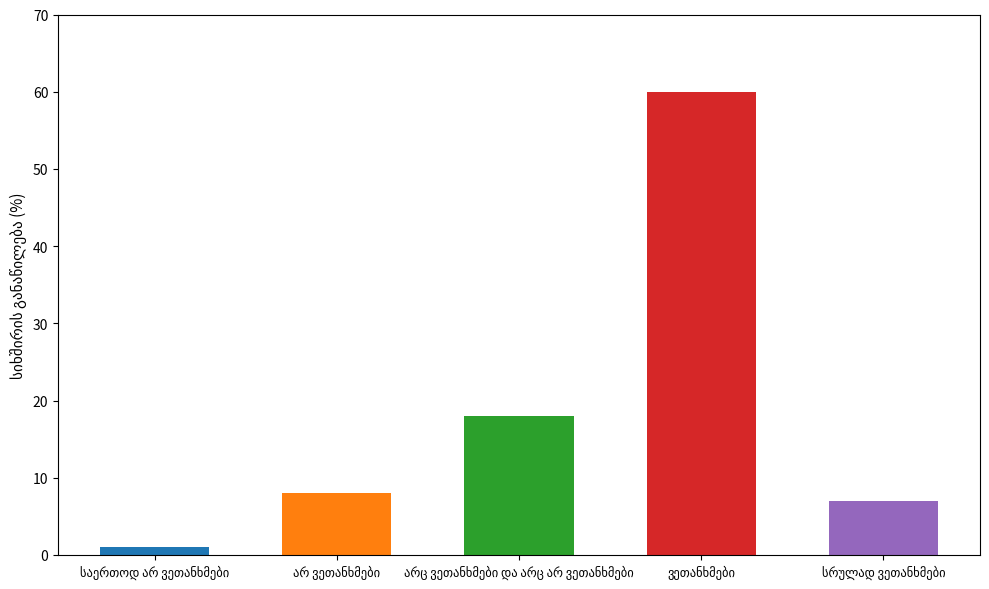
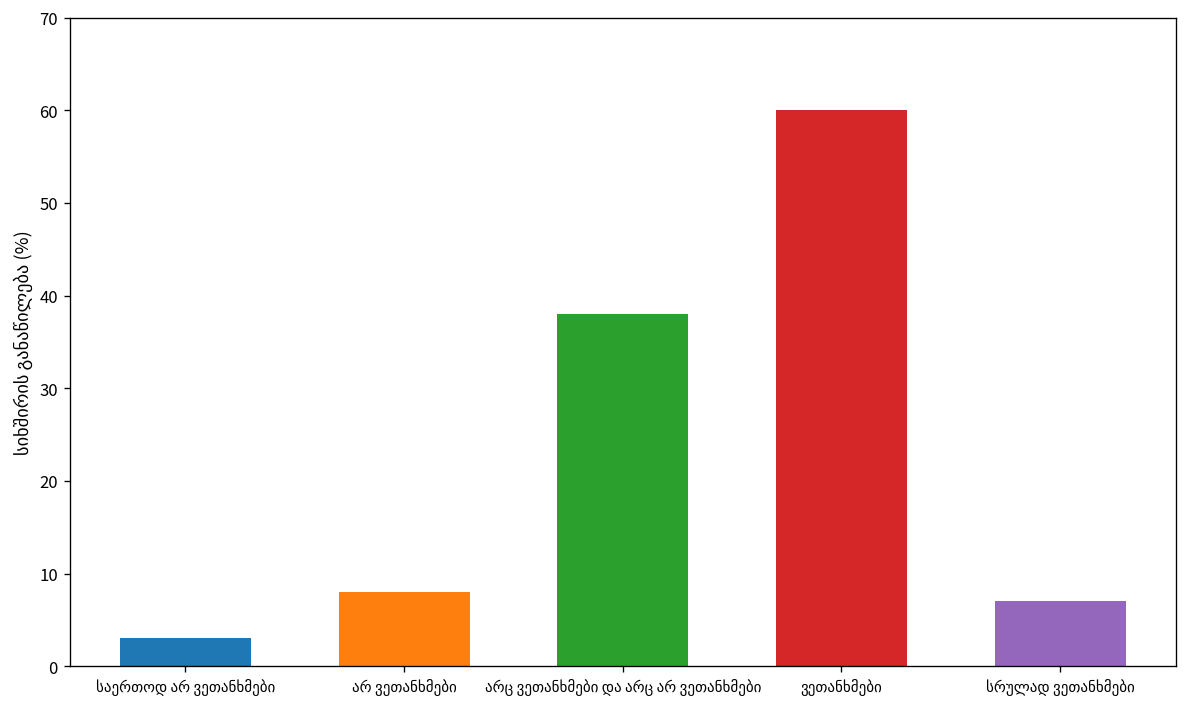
  {
-   "საერთოდ არ ვეთანხმები": 1,
+   "საერთოდ არ ვეთანხმები": 3,
    "არ ვეთანხმები": 8,
-   "არც ვეთანხმები და არც არ ვეთანხმები": 18,
+   "არც ვეთანხმები და არც არ ვეთანხმები": 38,
    "ვეთანხმები": 60,
    "სრულად ვეთანხმები": 7
  }
